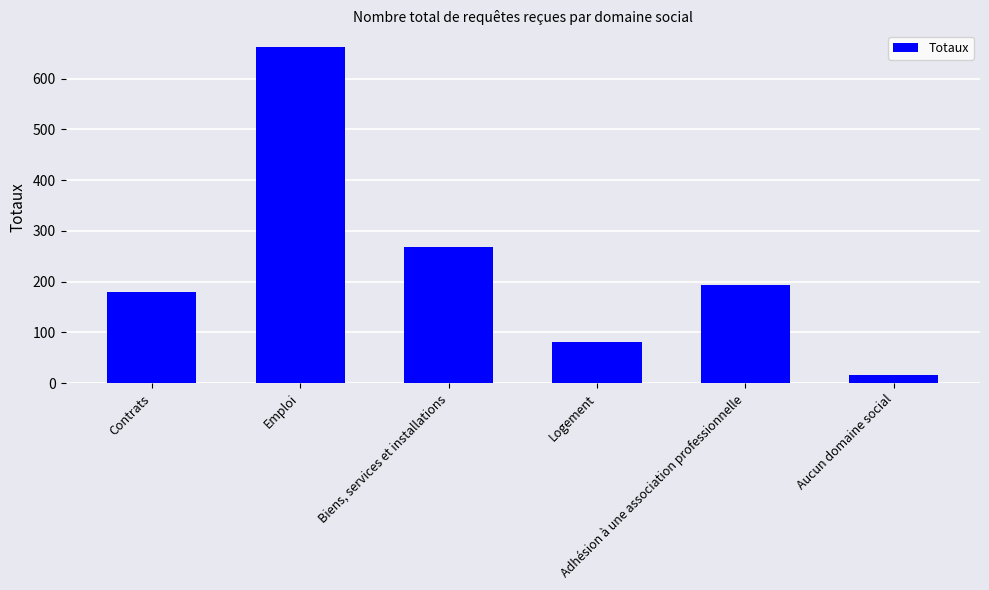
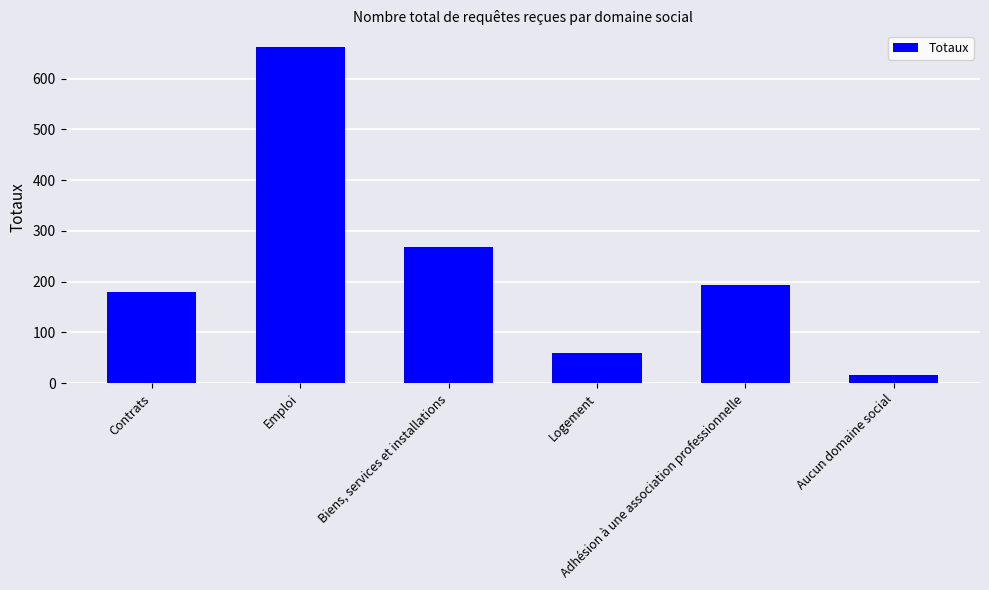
  {
    "Contrats": 180,
    "Emploi": 660,
    "Biens, services et installations": 270,
-   "Logement": 80,
+   "Logement": 60,
    "Adhésion à une association professionnelle": 190,
    "Aucun domaine social": 20
  }
